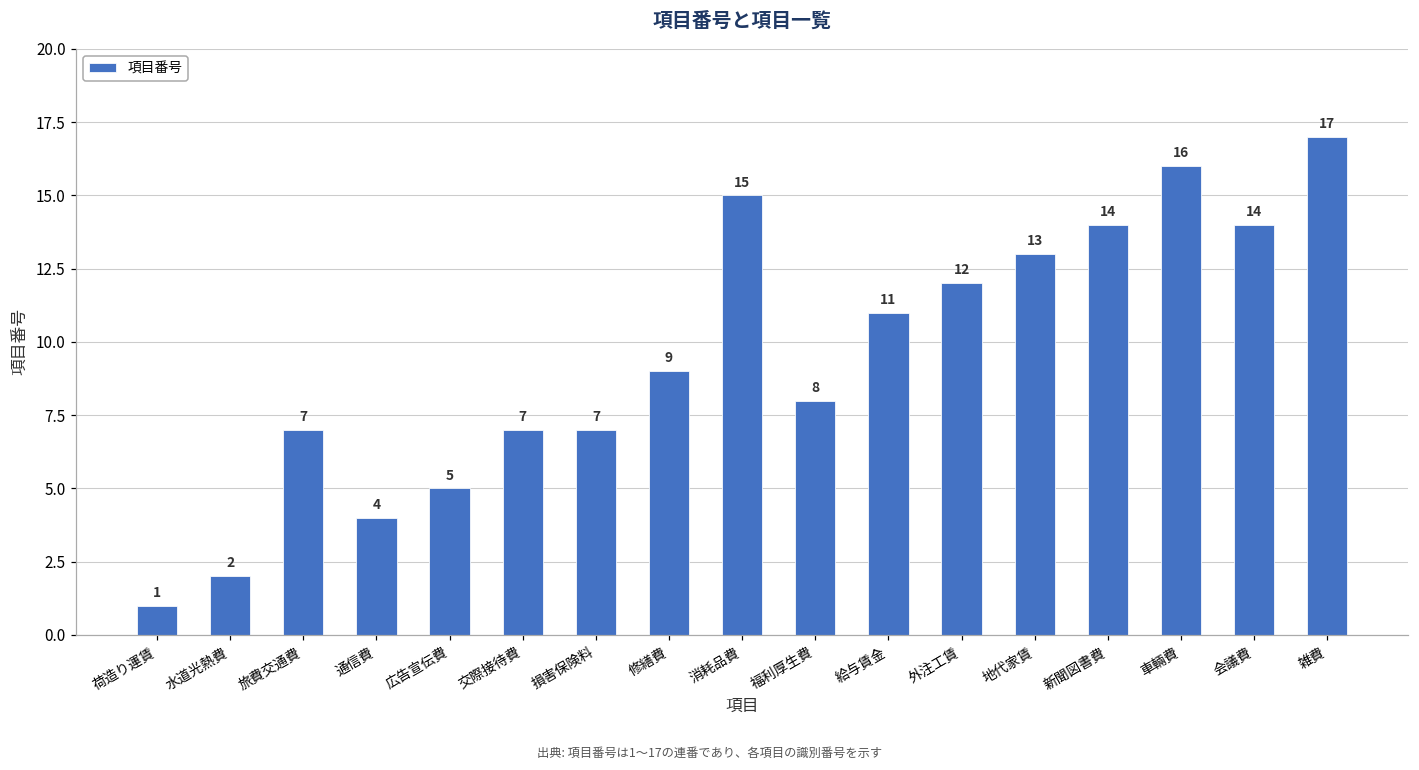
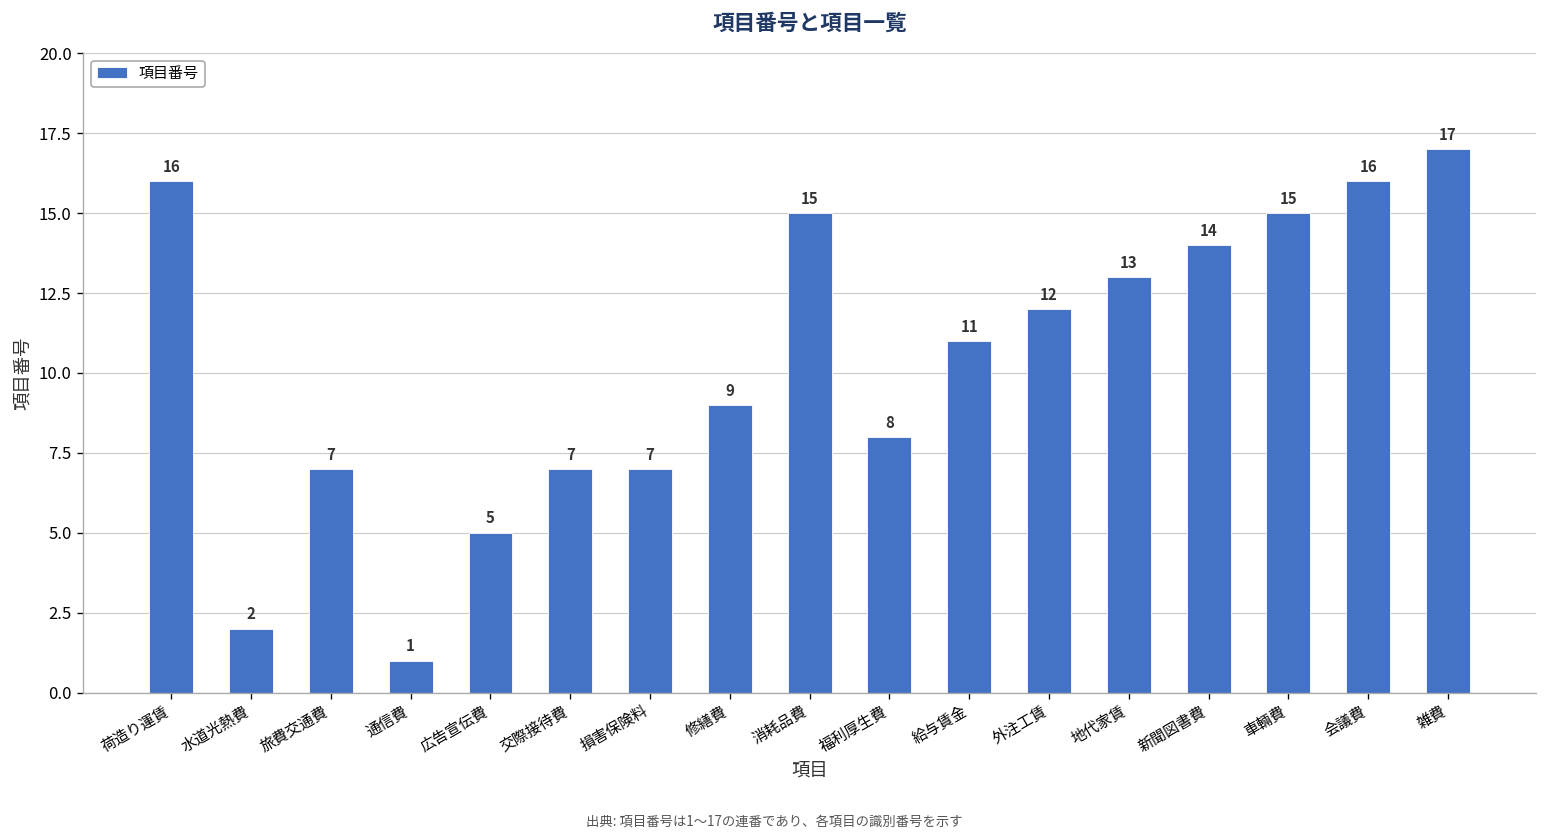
  {
-   "荷造り運賃": 1,
+   "荷造り運賃": 16,
    "水道光熱費": 2,
    "旅費交通費": 7,
-   "通信費": 4,
+   "通信費": 1,
    "広告宣伝費": 5,
    "交際接待費": 7,
    "損害保険料": 7,
    "修繕費": 9,
    "消耗品費": 15,
    "福利厚生費": 8,
    "給与賃金": 11,
    "外注工賃": 12,
    "地代家賃": 13,
    "新聞図書費": 14,
-   "車輛費": 16,
-   "会議費": 14,
+   "車輛費": 15,
+   "会議費": 16,
    "雑費": 17
  }
